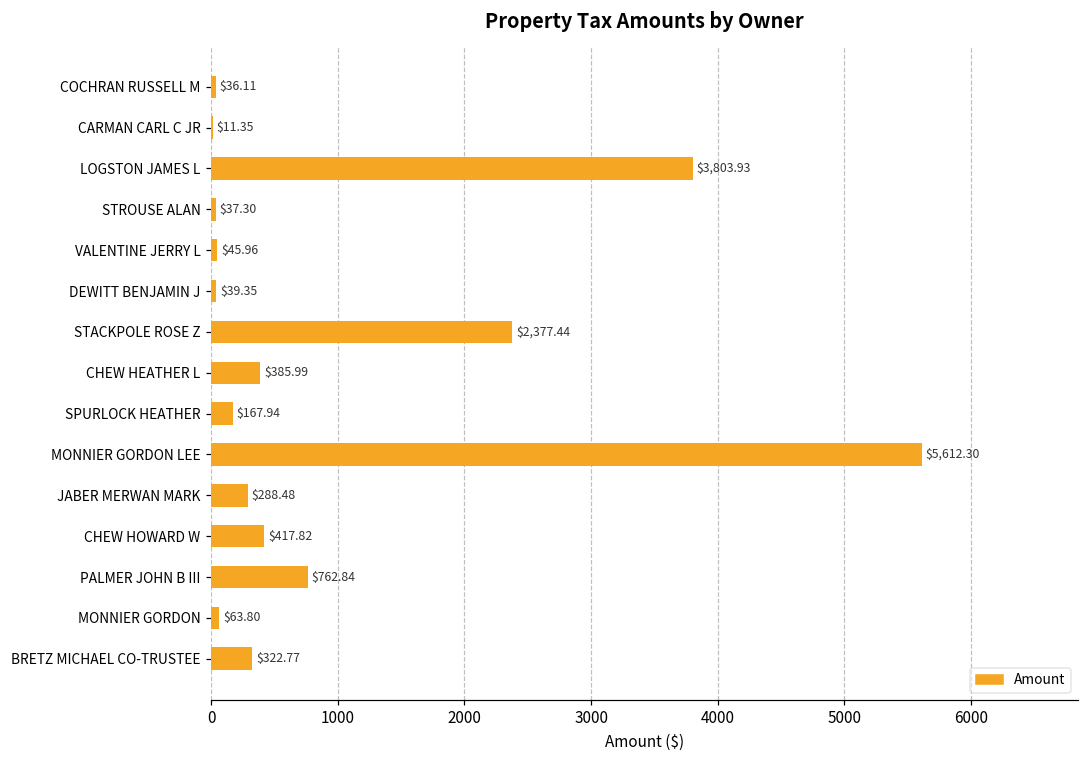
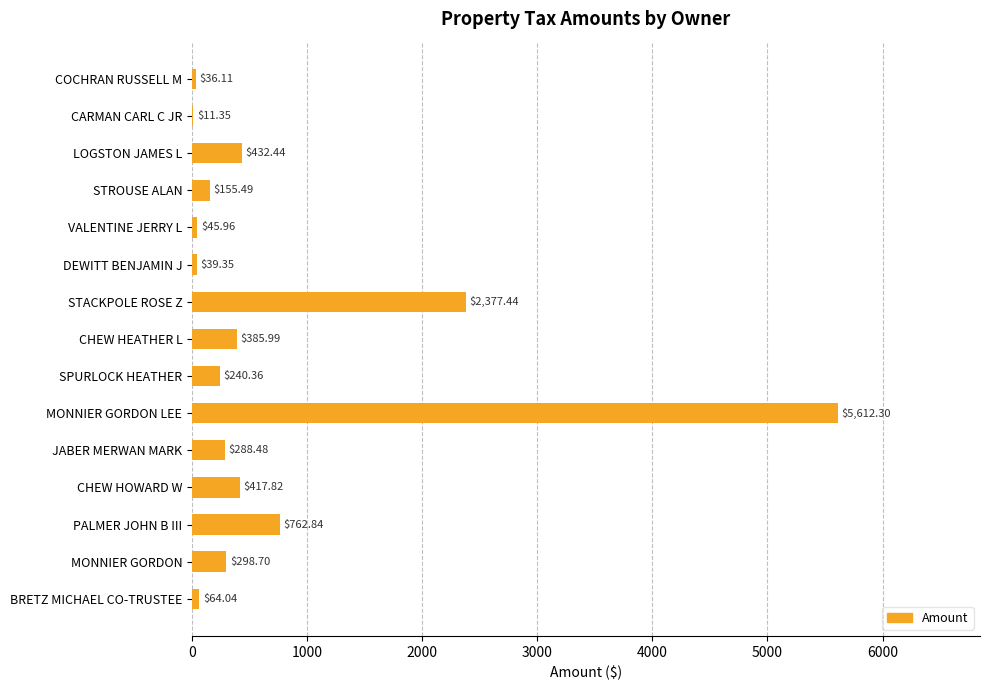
  {
    "COCHRAN RUSSELL M": "$36.11",
    "CARMAN CARL C JR": "$11.35",
-   "LOGSTON JAMES L": "$3,803.93",
-   "STROUSE ALAN": "$37.30",
+   "LOGSTON JAMES L": "$432.44",
+   "STROUSE ALAN": "$155.49",
    "VALENTINE JERRY L": "$45.96",
    "DEWITT BENJAMIN J": "$39.35",
    "STACKPOLE ROSE Z": "$2,377.44",
    "CHEW HEATHER L": "$385.99",
-   "SPURLOCK HEATHER": "$167.94",
+   "SPURLOCK HEATHER": "$240.36",
    "MONNIER GORDON LEE": "$5,612.30",
    "JABER MERWAN MARK": "$288.48",
    "CHEW HOWARD W": "$417.82",
    "PALMER JOHN B III": "$762.84",
-   "MONNIER GORDON": "$63.80",
-   "BRETZ MICHAEL CO-TRUSTEE": "$322.77"
+   "MONNIER GORDON": "$298.70",
+   "BRETZ MICHAEL CO-TRUSTEE": "$64.04"
  }
